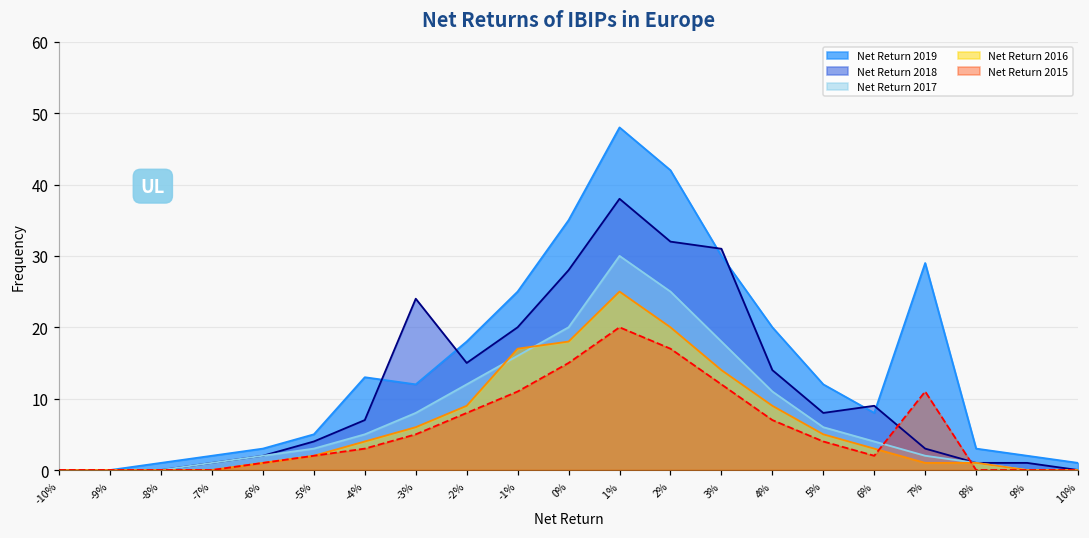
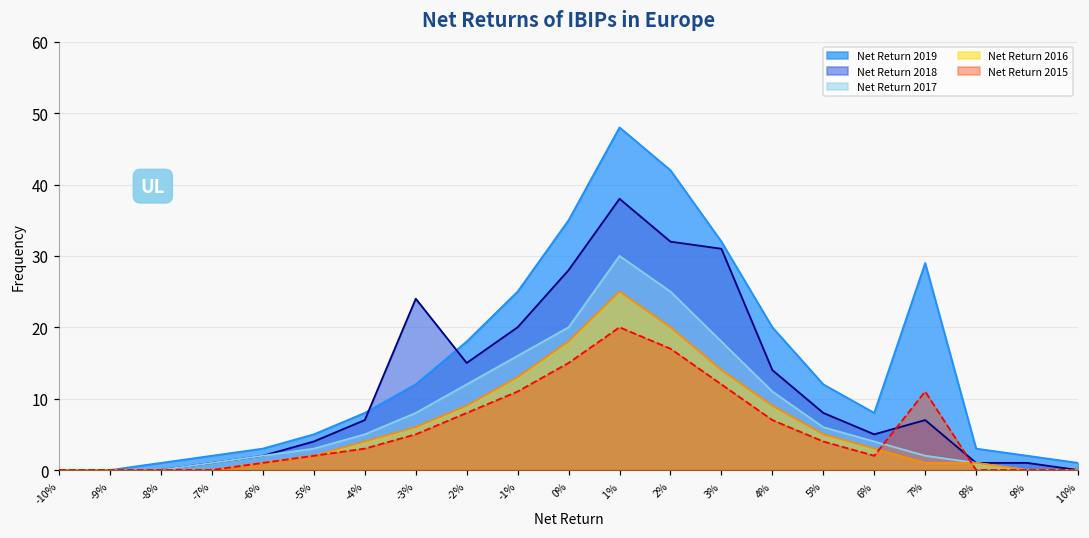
  {
    "Net Return 2019": {
      "-8%": 1,
      "-7%": 2,
      "-6%": 3,
      "-5%": 5,
-     "-4%": 13,
+     "-4%": 8,
      "-3%": 12,
      "-2%": 18,
      "-1%": 25,
      "0%": 35,
      "1%": 48,
      "2%": 42,
-     "3%": 30,
+     "3%": 32,
      "4%": 20,
      "5%": 12,
      "6%": 8,
      "7%": 29,
      "8%": 3,
      "9%": 2,
      "10%": 1
    },
    "Net Return 2018": {
      "-5%": 4,
      "-4%": 7,
      "-3%": 24,
      "-2%": 15,
      "-1%": 20,
      "0%": 28,
      "1%": 38,
      "2%": 32,
      "3%": 31,
      "4%": 14,
      "5%": 8,
-     "6%": 9,
-     "7%": 3,
+     "6%": 5,
+     "7%": 7,
      "9%": 1
    },
    "Net Return 2017": {
      "-5%": 3,
      "-4%": 5,
      "-3%": 8,
      "-2%": 12,
      "-1%": 16,
      "0%": 20,
      "1%": 30,
      "2%": 25,
      "3%": 18,
      "4%": 11,
      "5%": 6,
      "6%": 4,
      "7%": 2
    },
    "Net Return 2016": {
      "-4%": 4,
      "-3%": 6,
      "-2%": 9,
-     "-1%": 17,
+     "-1%": 13,
      "0%": 18,
      "1%": 25,
      "2%": 20,
      "3%": 14,
      "4%": 9,
      "5%": 5,
      "6%": 3,
      "7%": 1
    },
    "Net Return 2015": {
      "-4%": 3,
      "-3%": 5,
      "-2%": 8,
      "-1%": 11,
      "0%": 15,
      "1%": 20,
      "2%": 17,
      "3%": 12,
      "4%": 7,
      "5%": 4,
      "6%": 2,
      "7%": 11,
      "8%": 0
    }
  }
